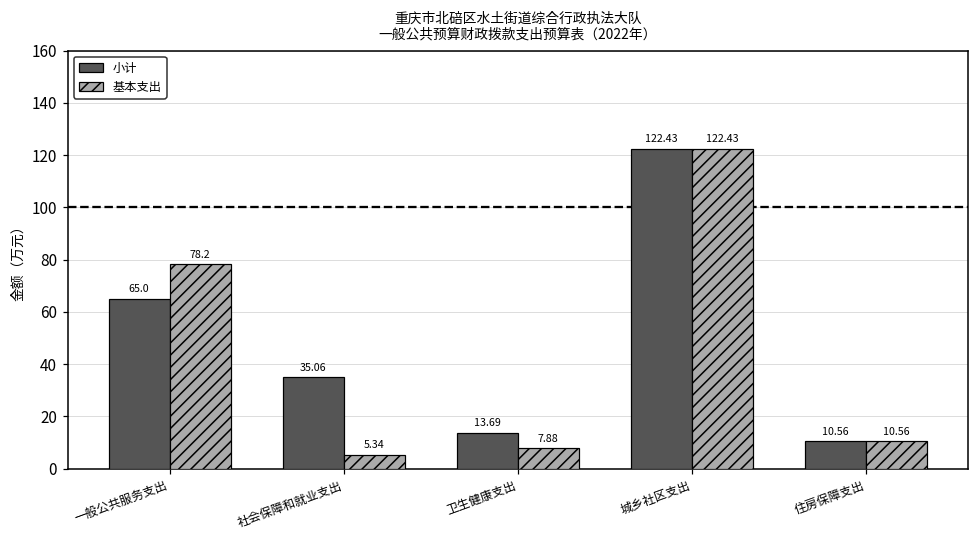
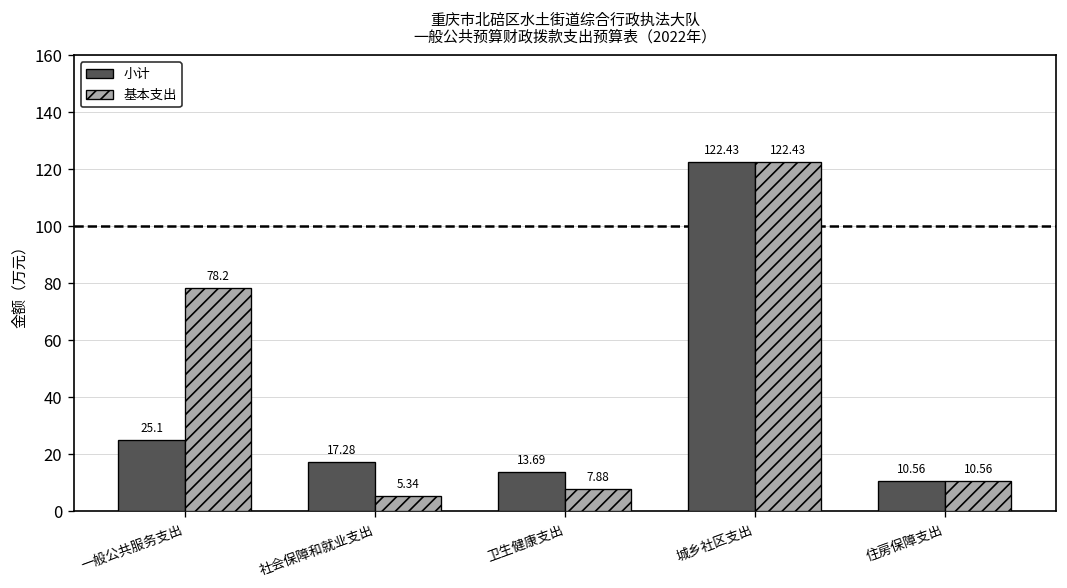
  {
    "小计": {
-     "一般公共服务支出": 65.0,
-     "社会保障和就业支出": 35.06,
+     "一般公共服务支出": 25.1,
+     "社会保障和就业支出": 17.28,
      "卫生健康支出": 13.69,
      "城乡社区支出": 122.43,
      "住房保障支出": 10.56
    },
    "基本支出": {
      "一般公共服务支出": 78.2,
      "社会保障和就业支出": 5.34,
      "卫生健康支出": 7.88,
      "城乡社区支出": 122.43,
      "住房保障支出": 10.56
    }
  }
